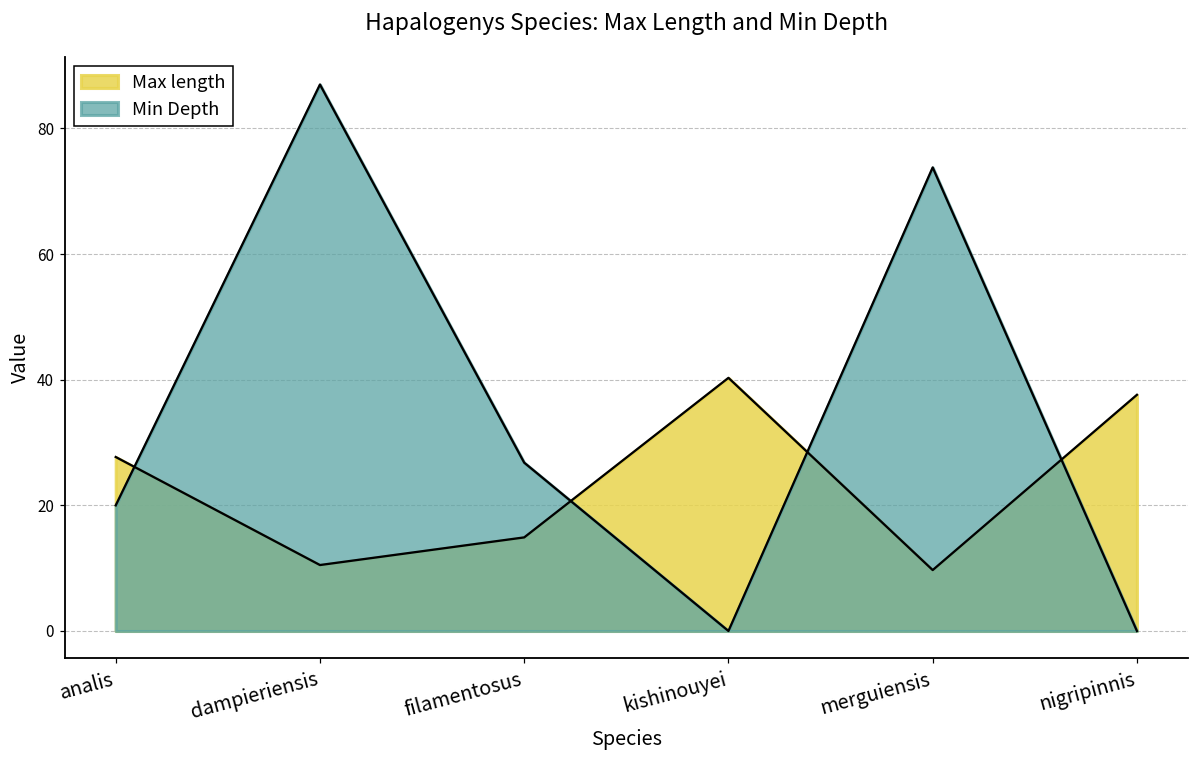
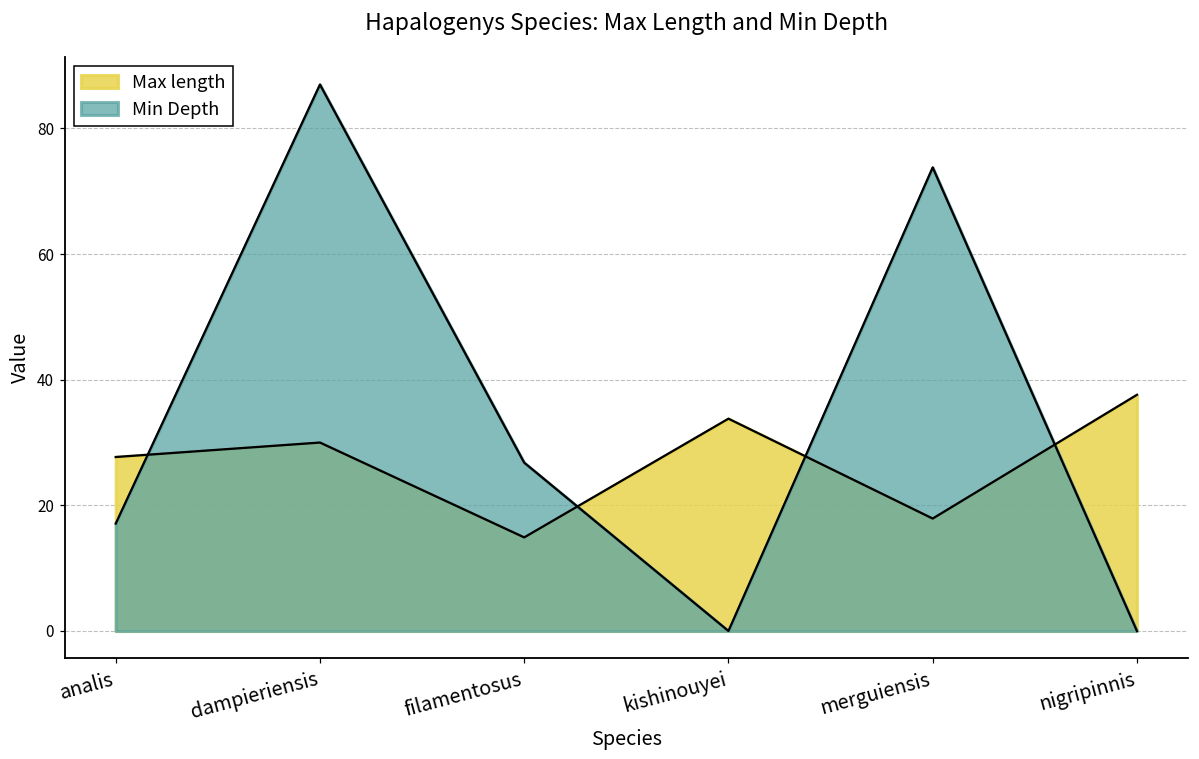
  {
    "Max length": {
      "analis": 28,
-     "dampieriensis": 11,
+     "dampieriensis": 30,
      "filamentosus": 15,
-     "kishinouyei": 40,
-     "merguiensis": 10,
+     "kishinouyei": 34,
+     "merguiensis": 18,
      "nigripinnis": 38
    },
    "Min Depth": {
-     "analis": 20,
+     "analis": 17,
      "dampieriensis": 87,
      "filamentosus": 27,
      "kishinouyei": 0,
      "merguiensis": 74,
      "nigripinnis": 0
    }
  }
